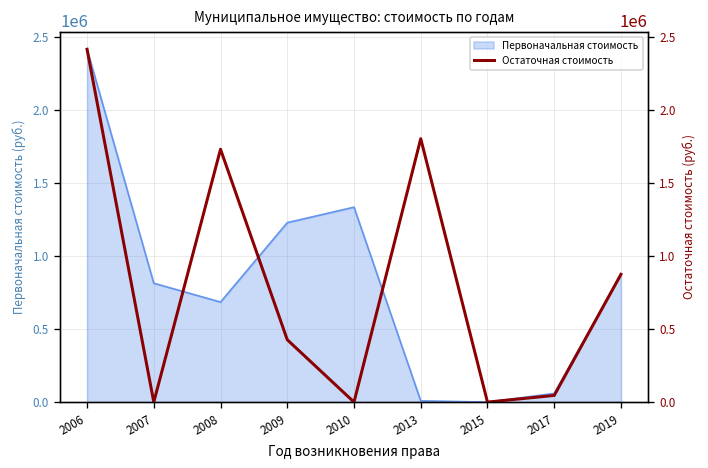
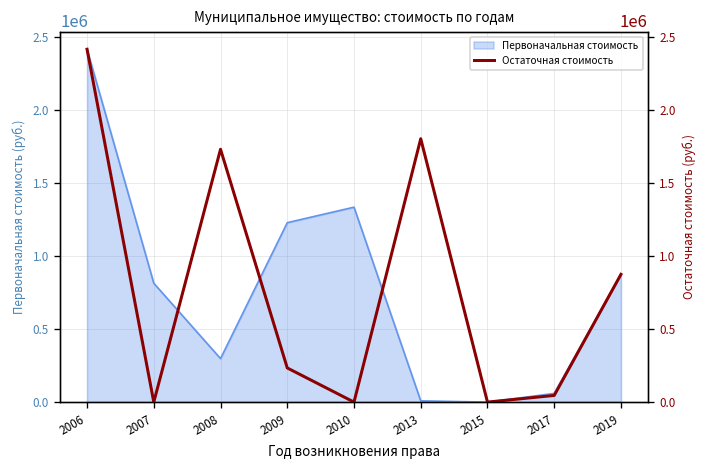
  {
    "Первоначальная стоимость": {
      "2006": 2410000,
      "2007": 810000,
-     "2008": 680000,
+     "2008": 300000,
      "2009": 1230000,
      "2010": 1330000,
      "2013": 10000,
      "2015": 0,
      "2017": 60000,
      "2019": 870000
    },
    "Остаточная стоимость": {
      "2006": 2410000,
      "2007": 0,
      "2008": 1730000,
-     "2009": 430000,
+     "2009": 230000,
      "2010": 0,
      "2013": 1800000,
      "2015": 0,
      "2017": 50000,
      "2019": 870000
    }
  }
